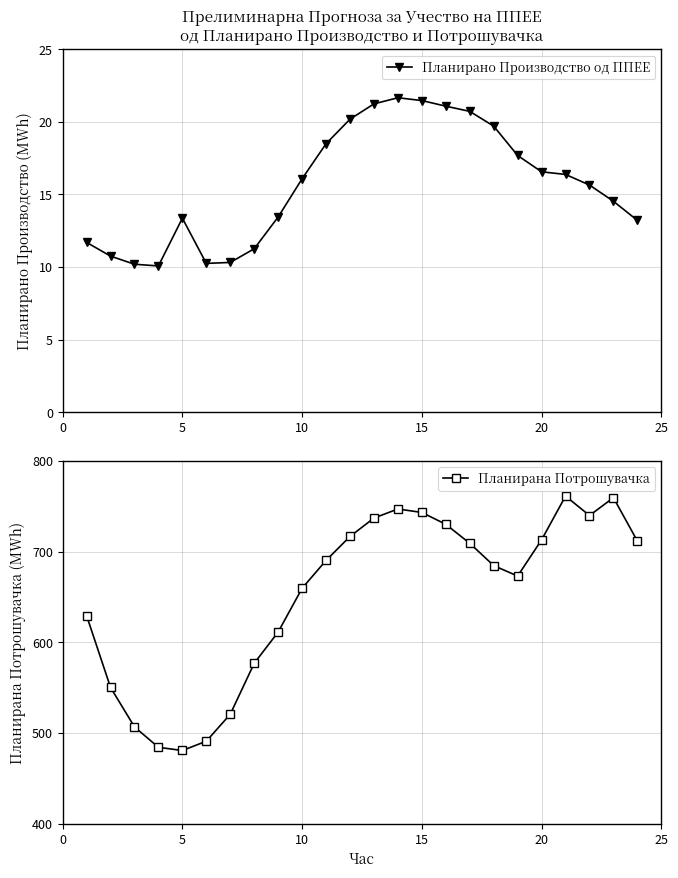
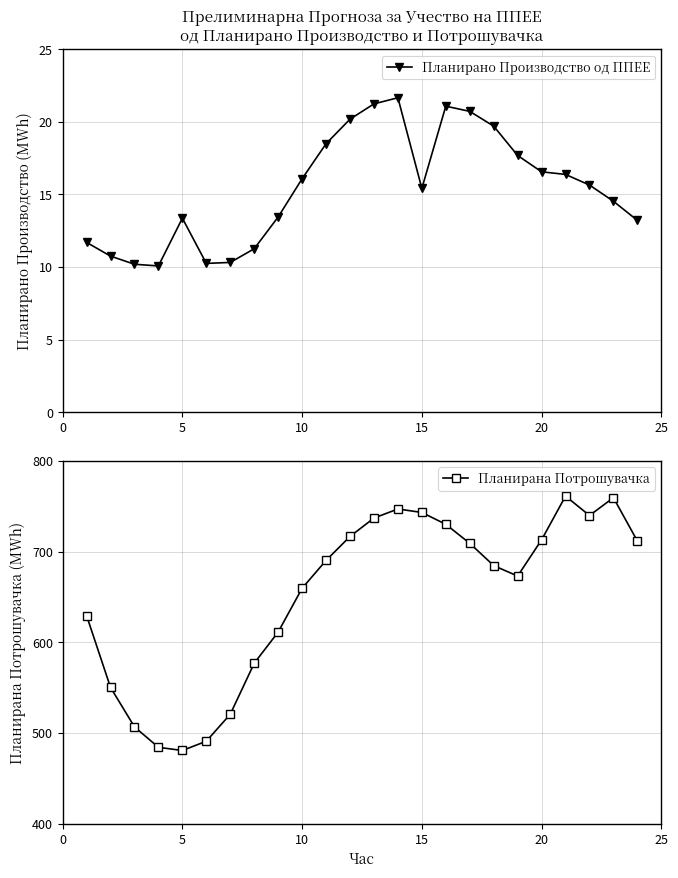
  {
    "Прелиминарна Прогноза за Учество на ППЕЕ од Планирано Производство и Потрошувачка": {
      "5": 13.4,
      "10": 16.1,
-     "15": 21.5,
+     "15": 15.4,
      "20": 16.6
    }
  }
